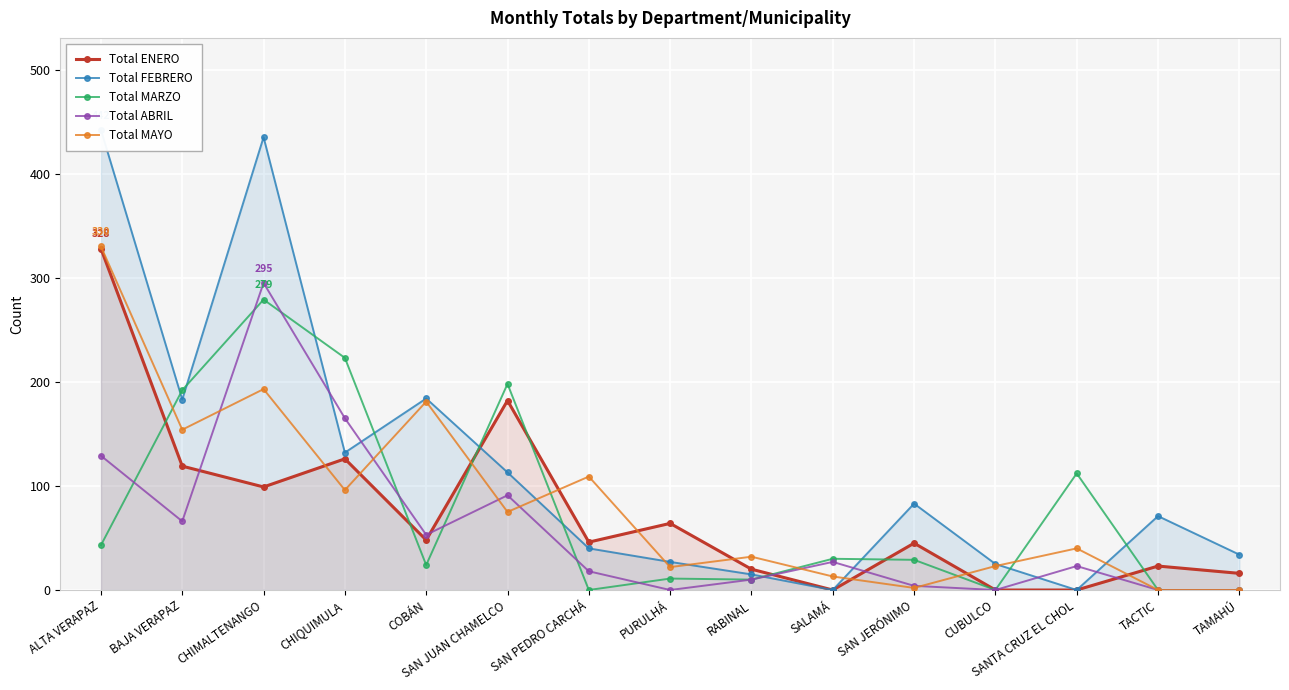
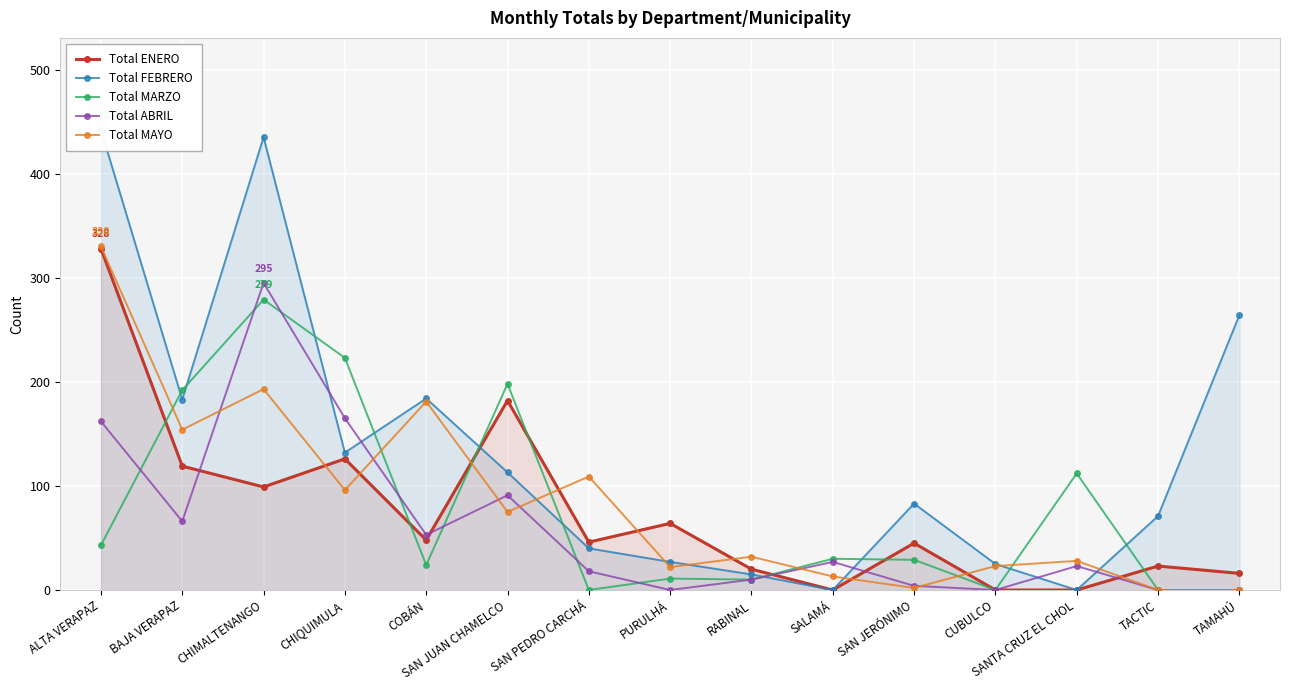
  {
    "Total ENERO": {
      "BAJA VERAPAZ": 119,
      "CHIMALTENANGO": 99,
      "CHIQUIMULA": 126,
      "COBÁN": 48,
      "SAN JUAN CHAMELCO": 182,
      "SAN PEDRO CARCHÁ": 46,
      "PURULHÁ": 64,
      "RABINAL": 20,
      "SAN JERÓNIMO": 45,
      "TACTIC": 23,
      "TAMAHÚ": 16
    },
    "Total FEBRERO": {
      "BAJA VERAPAZ": 183,
      "CHIMALTENANGO": 435,
      "CHIQUIMULA": 132,
      "COBÁN": 184,
      "SAN JUAN CHAMELCO": 113,
      "SAN PEDRO CARCHÁ": 40,
      "PURULHÁ": 27,
      "RABINAL": 15,
      "SAN JERÓNIMO": 83,
      "TACTIC": 71,
-     "TAMAHÚ": 34
+     "TAMAHÚ": 264
    },
    "Total MARZO": {
      "ALTA VERAPAZ": 43,
      "BAJA VERAPAZ": 192,
      "CHIQUIMULA": 223,
      "COBÁN": 24,
      "SAN JUAN CHAMELCO": 198,
      "SAN PEDRO CARCHÁ": 0,
      "PURULHÁ": 11,
      "SALAMÁ": 30,
      "SAN JERÓNIMO": 29,
      "SANTA CRUZ EL CHOL": 112
    },
    "Total ABRIL": {
-     "ALTA VERAPAZ": 129,
+     "ALTA VERAPAZ": 162,
      "BAJA VERAPAZ": 66,
      "CHIQUIMULA": 165,
      "COBÁN": 53,
      "SAN JUAN CHAMELCO": 91,
      "SAN PEDRO CARCHÁ": 18,
      "PURULHÁ": 0,
      "SALAMÁ": 27,
      "SANTA CRUZ EL CHOL": 23
    },
    "Total MAYO": {
      "BAJA VERAPAZ": 154,
      "CHIMALTENANGO": 193,
      "CHIQUIMULA": 96,
      "COBÁN": 181,
      "SAN JUAN CHAMELCO": 75,
      "SAN PEDRO CARCHÁ": 109,
      "PURULHÁ": 22,
      "RABINAL": 32,
      "SALAMÁ": 13,
-     "SANTA CRUZ EL CHOL": 40
+     "SANTA CRUZ EL CHOL": 28
    }
  }
